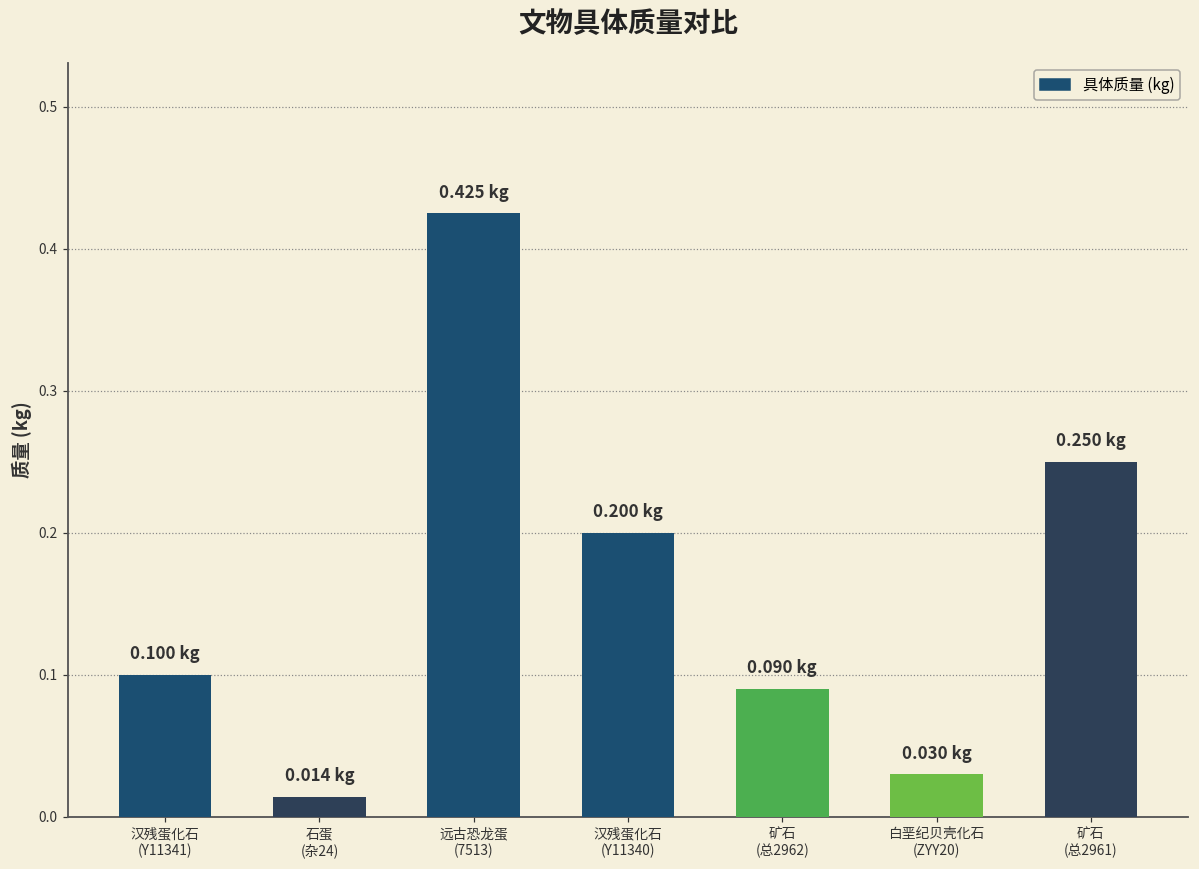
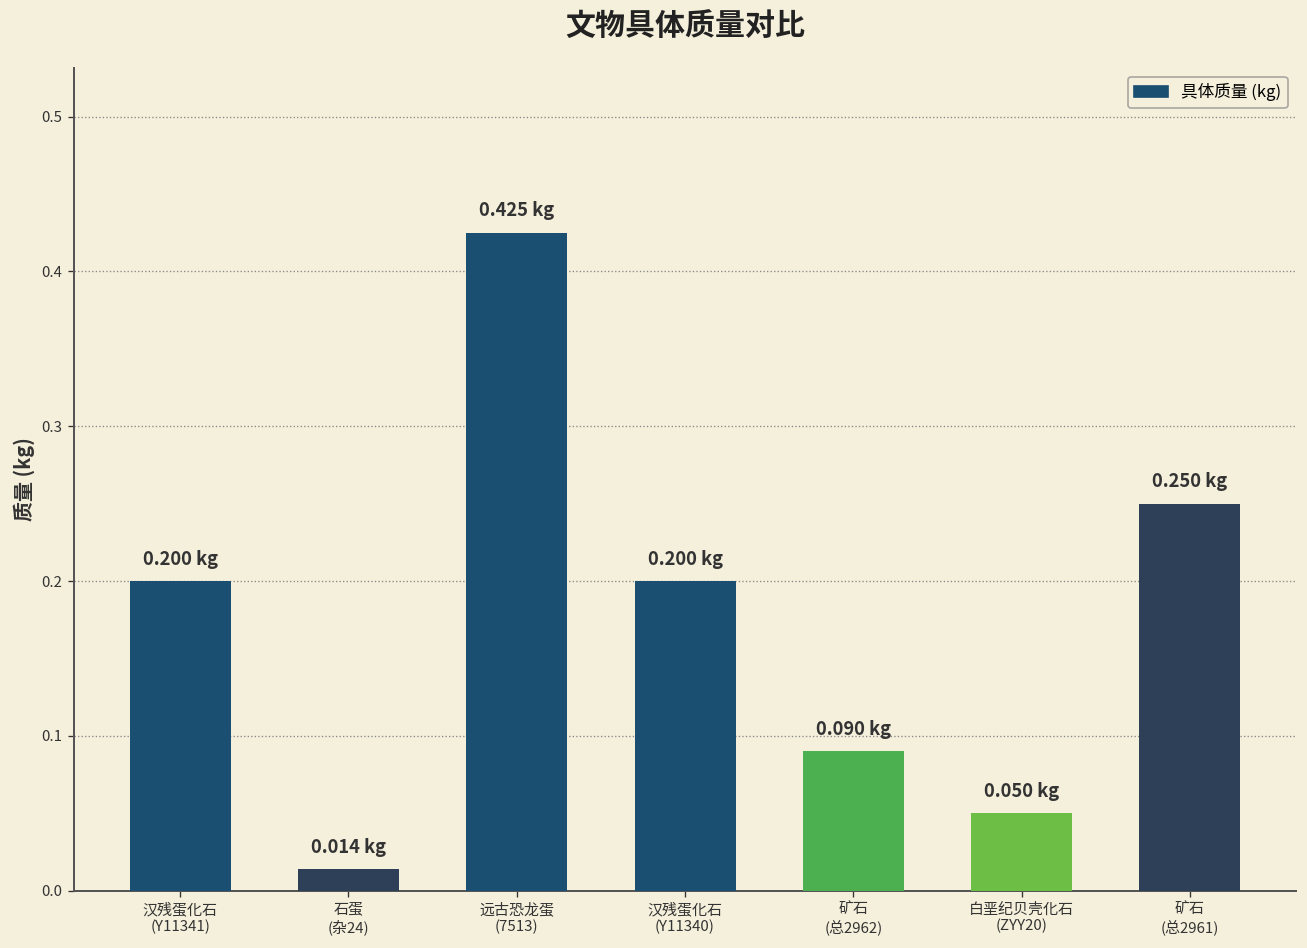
  {
-   "汉残蛋化石 (Y11341)": 0.100,
+   "汉残蛋化石 (Y11341)": 0.200,
    "石蛋 (杂24)": 0.014,
    "远古恐龙蛋 (7513)": 0.425,
    "汉残蛋化石 (Y11340)": 0.200,
    "矿石 (总2962)": 0.090,
-   "白垩纪贝壳化石 (ZYY20)": 0.030,
+   "白垩纪贝壳化石 (ZYY20)": 0.050,
    "矿石 (总2961)": 0.250
  }
